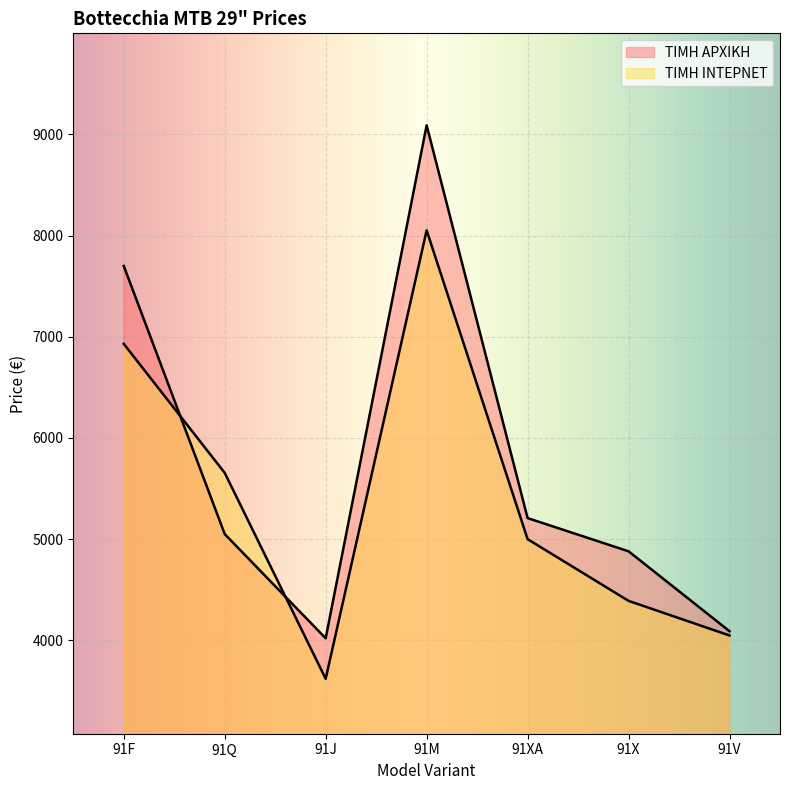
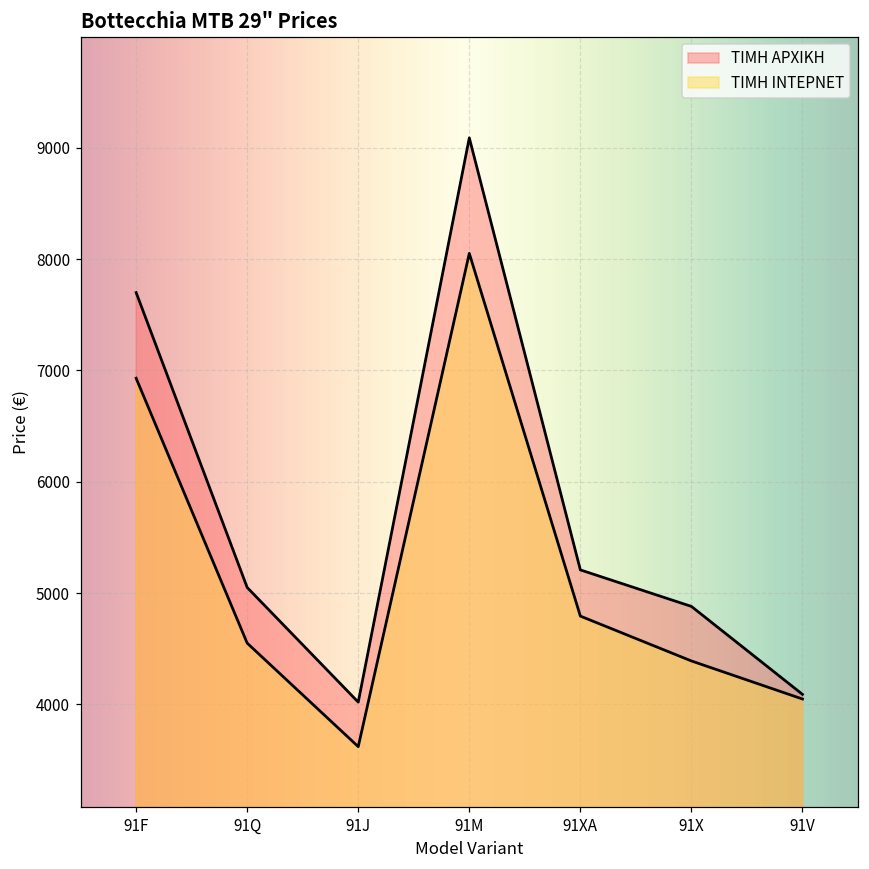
  {
    "ΤΙΜΗ ΑΡΧΙΚΗ": {
      "91F": 7700,
      "91Q": 5050,
      "91J": 4020,
      "91M": 9090,
      "91XA": 5210,
      "91X": 4880,
      "91V": 4090
    },
    "ΤΙΜΗ ΙΝΤΕΡΝΕΤ": {
      "91F": 6930,
-     "91Q": 5660,
+     "91Q": 4550,
      "91J": 3620,
      "91M": 8050,
-     "91XA": 5000,
+     "91XA": 4790,
      "91X": 4390,
      "91V": 4050
    }
  }
